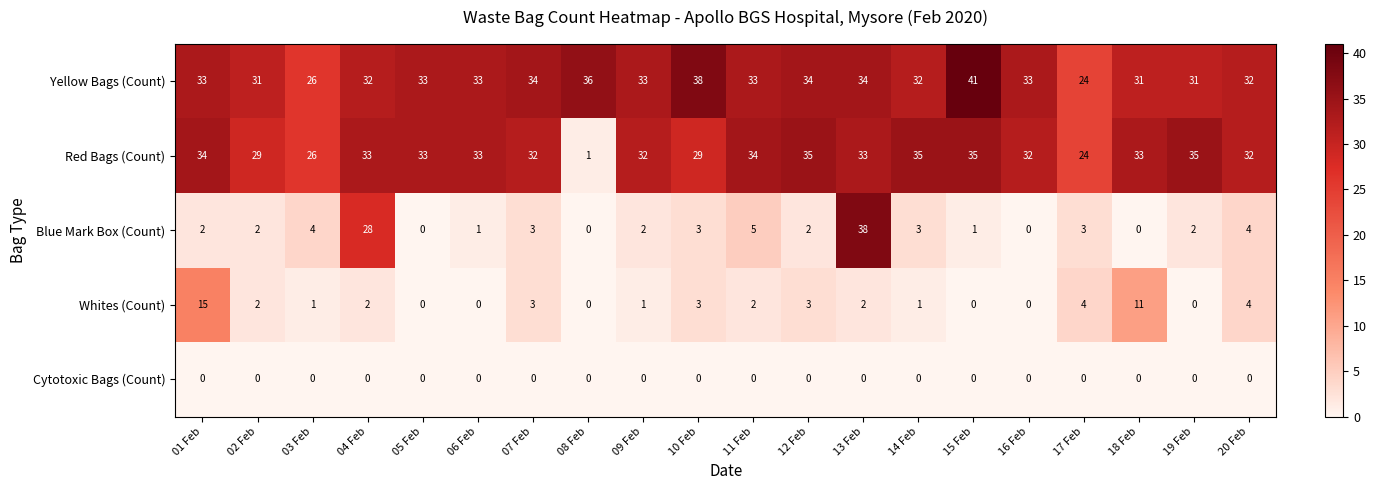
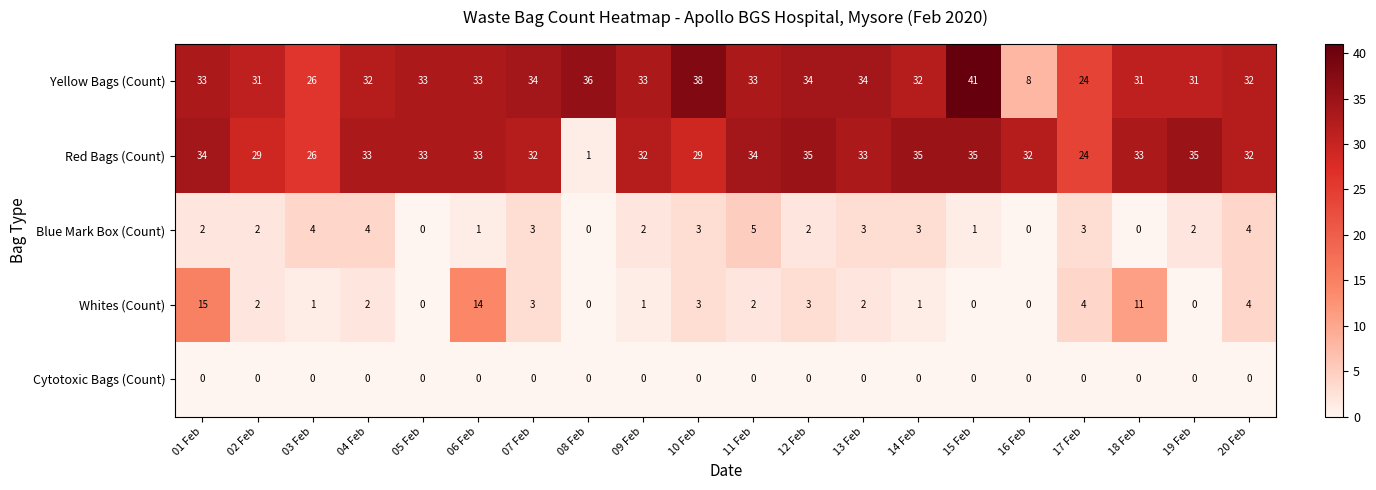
  {
    "Yellow Bags (Count)": {
      "01 Feb": 33,
      "02 Feb": 31,
      "03 Feb": 26,
      "04 Feb": 32,
      "05 Feb": 33,
      "06 Feb": 33,
      "07 Feb": 34,
      "08 Feb": 36,
      "09 Feb": 33,
      "10 Feb": 38,
      "11 Feb": 33,
      "12 Feb": 34,
      "13 Feb": 34,
      "14 Feb": 32,
      "15 Feb": 41,
-     "16 Feb": 33,
+     "16 Feb": 8,
      "17 Feb": 24,
      "18 Feb": 31,
      "19 Feb": 31,
      "20 Feb": 32
    },
    "Red Bags (Count)": {
      "01 Feb": 34,
      "02 Feb": 29,
      "03 Feb": 26,
      "04 Feb": 33,
      "05 Feb": 33,
      "06 Feb": 33,
      "07 Feb": 32,
      "08 Feb": 1,
      "09 Feb": 32,
      "10 Feb": 29,
      "11 Feb": 34,
      "12 Feb": 35,
      "13 Feb": 33,
      "14 Feb": 35,
      "15 Feb": 35,
      "16 Feb": 32,
      "17 Feb": 24,
      "18 Feb": 33,
      "19 Feb": 35,
      "20 Feb": 32
    },
    "Blue Mark Box (Count)": {
      "01 Feb": 2,
      "02 Feb": 2,
      "03 Feb": 4,
-     "04 Feb": 28,
+     "04 Feb": 4,
      "05 Feb": 0,
      "06 Feb": 1,
      "07 Feb": 3,
      "08 Feb": 0,
      "09 Feb": 2,
      "10 Feb": 3,
      "11 Feb": 5,
      "12 Feb": 2,
-     "13 Feb": 38,
+     "13 Feb": 3,
      "14 Feb": 3,
      "15 Feb": 1,
      "16 Feb": 0,
      "17 Feb": 3,
      "18 Feb": 0,
      "19 Feb": 2,
      "20 Feb": 4
    },
    "Whites (Count)": {
      "01 Feb": 15,
      "02 Feb": 2,
      "03 Feb": 1,
      "04 Feb": 2,
      "05 Feb": 0,
-     "06 Feb": 0,
+     "06 Feb": 14,
      "07 Feb": 3,
      "08 Feb": 0,
      "09 Feb": 1,
      "10 Feb": 3,
      "11 Feb": 2,
      "12 Feb": 3,
      "13 Feb": 2,
      "14 Feb": 1,
      "15 Feb": 0,
      "16 Feb": 0,
      "17 Feb": 4,
      "18 Feb": 11,
      "19 Feb": 0,
      "20 Feb": 4
    },
    "Cytotoxic Bags (Count)": {
      "01 Feb": 0,
      "02 Feb": 0,
      "03 Feb": 0,
      "04 Feb": 0,
      "05 Feb": 0,
      "06 Feb": 0,
      "07 Feb": 0,
      "08 Feb": 0,
      "09 Feb": 0,
      "10 Feb": 0,
      "11 Feb": 0,
      "12 Feb": 0,
      "13 Feb": 0,
      "14 Feb": 0,
      "15 Feb": 0,
      "16 Feb": 0,
      "17 Feb": 0,
      "18 Feb": 0,
      "19 Feb": 0,
      "20 Feb": 0
    }
  }
